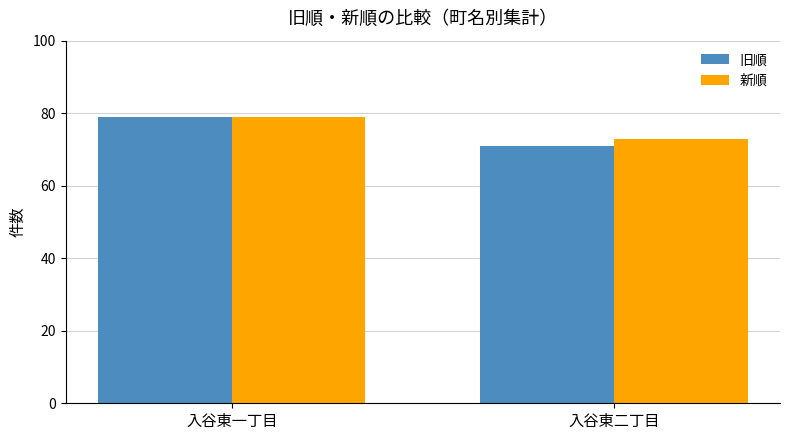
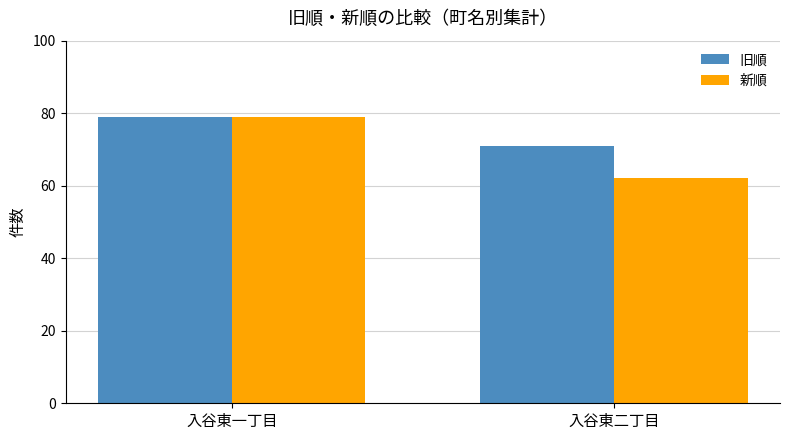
  {
    "旧順": {
      "入谷東一丁目": 79,
      "入谷東二丁目": 71
    },
    "新順": {
      "入谷東一丁目": 79,
-     "入谷東二丁目": 73
+     "入谷東二丁目": 62
    }
  }
